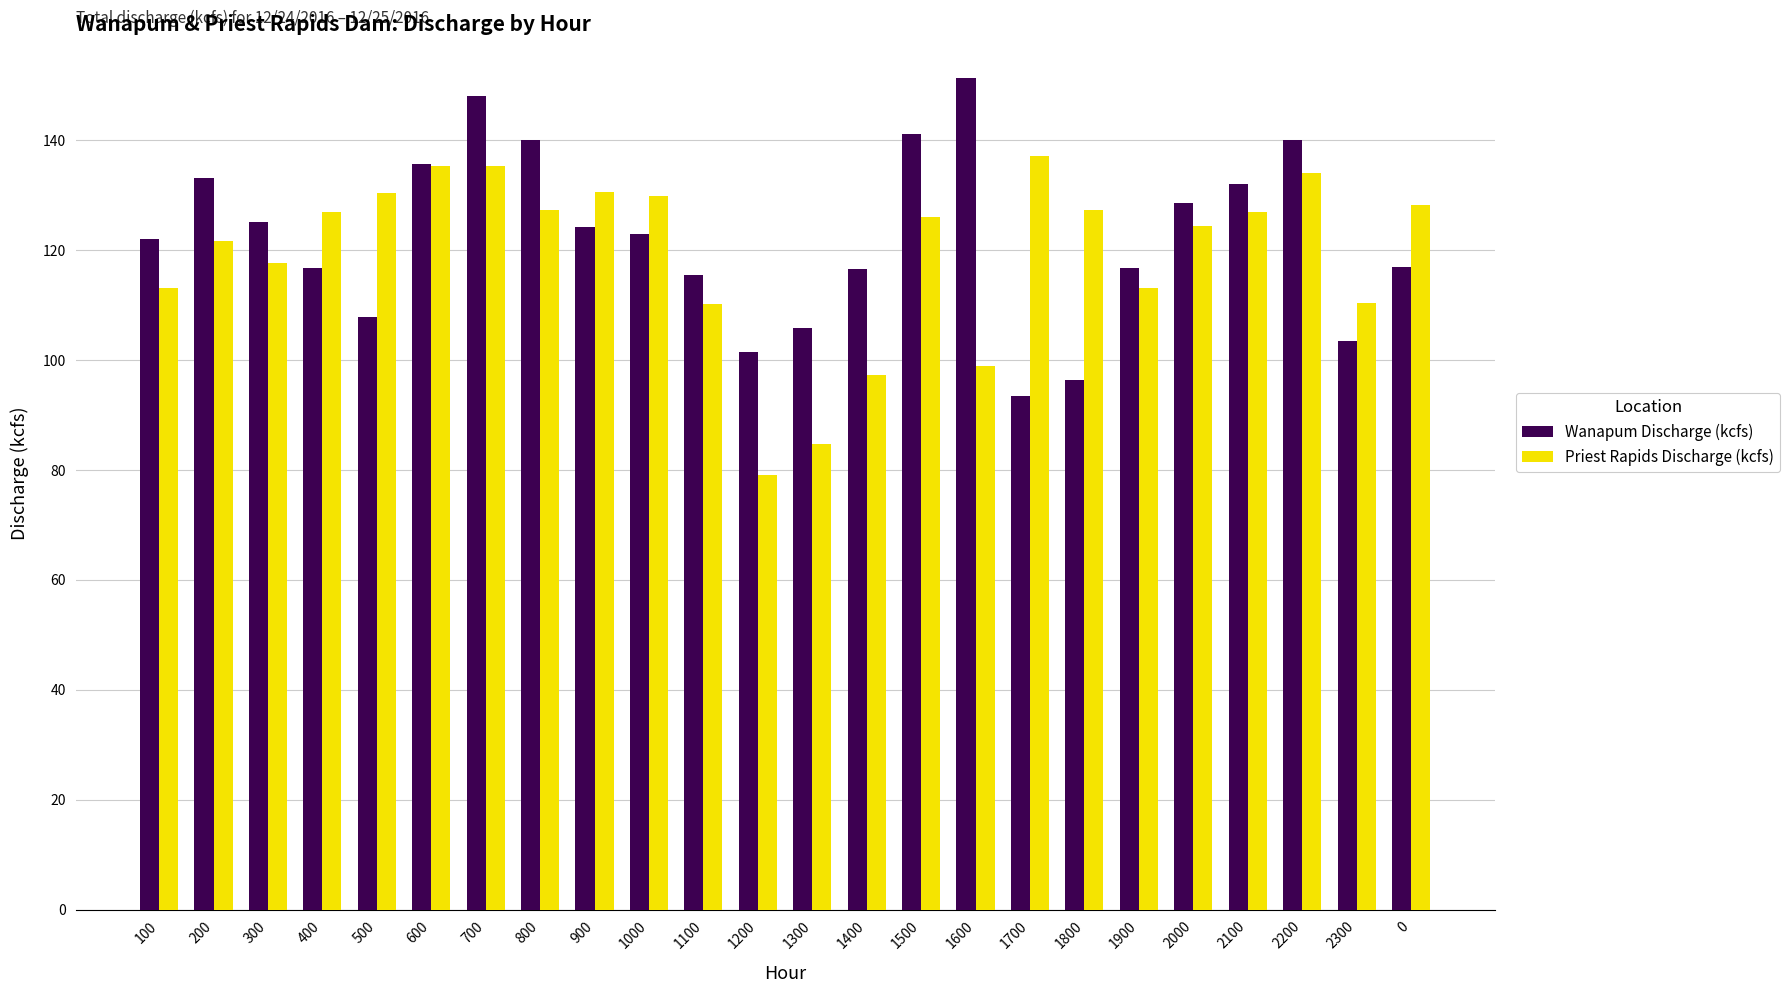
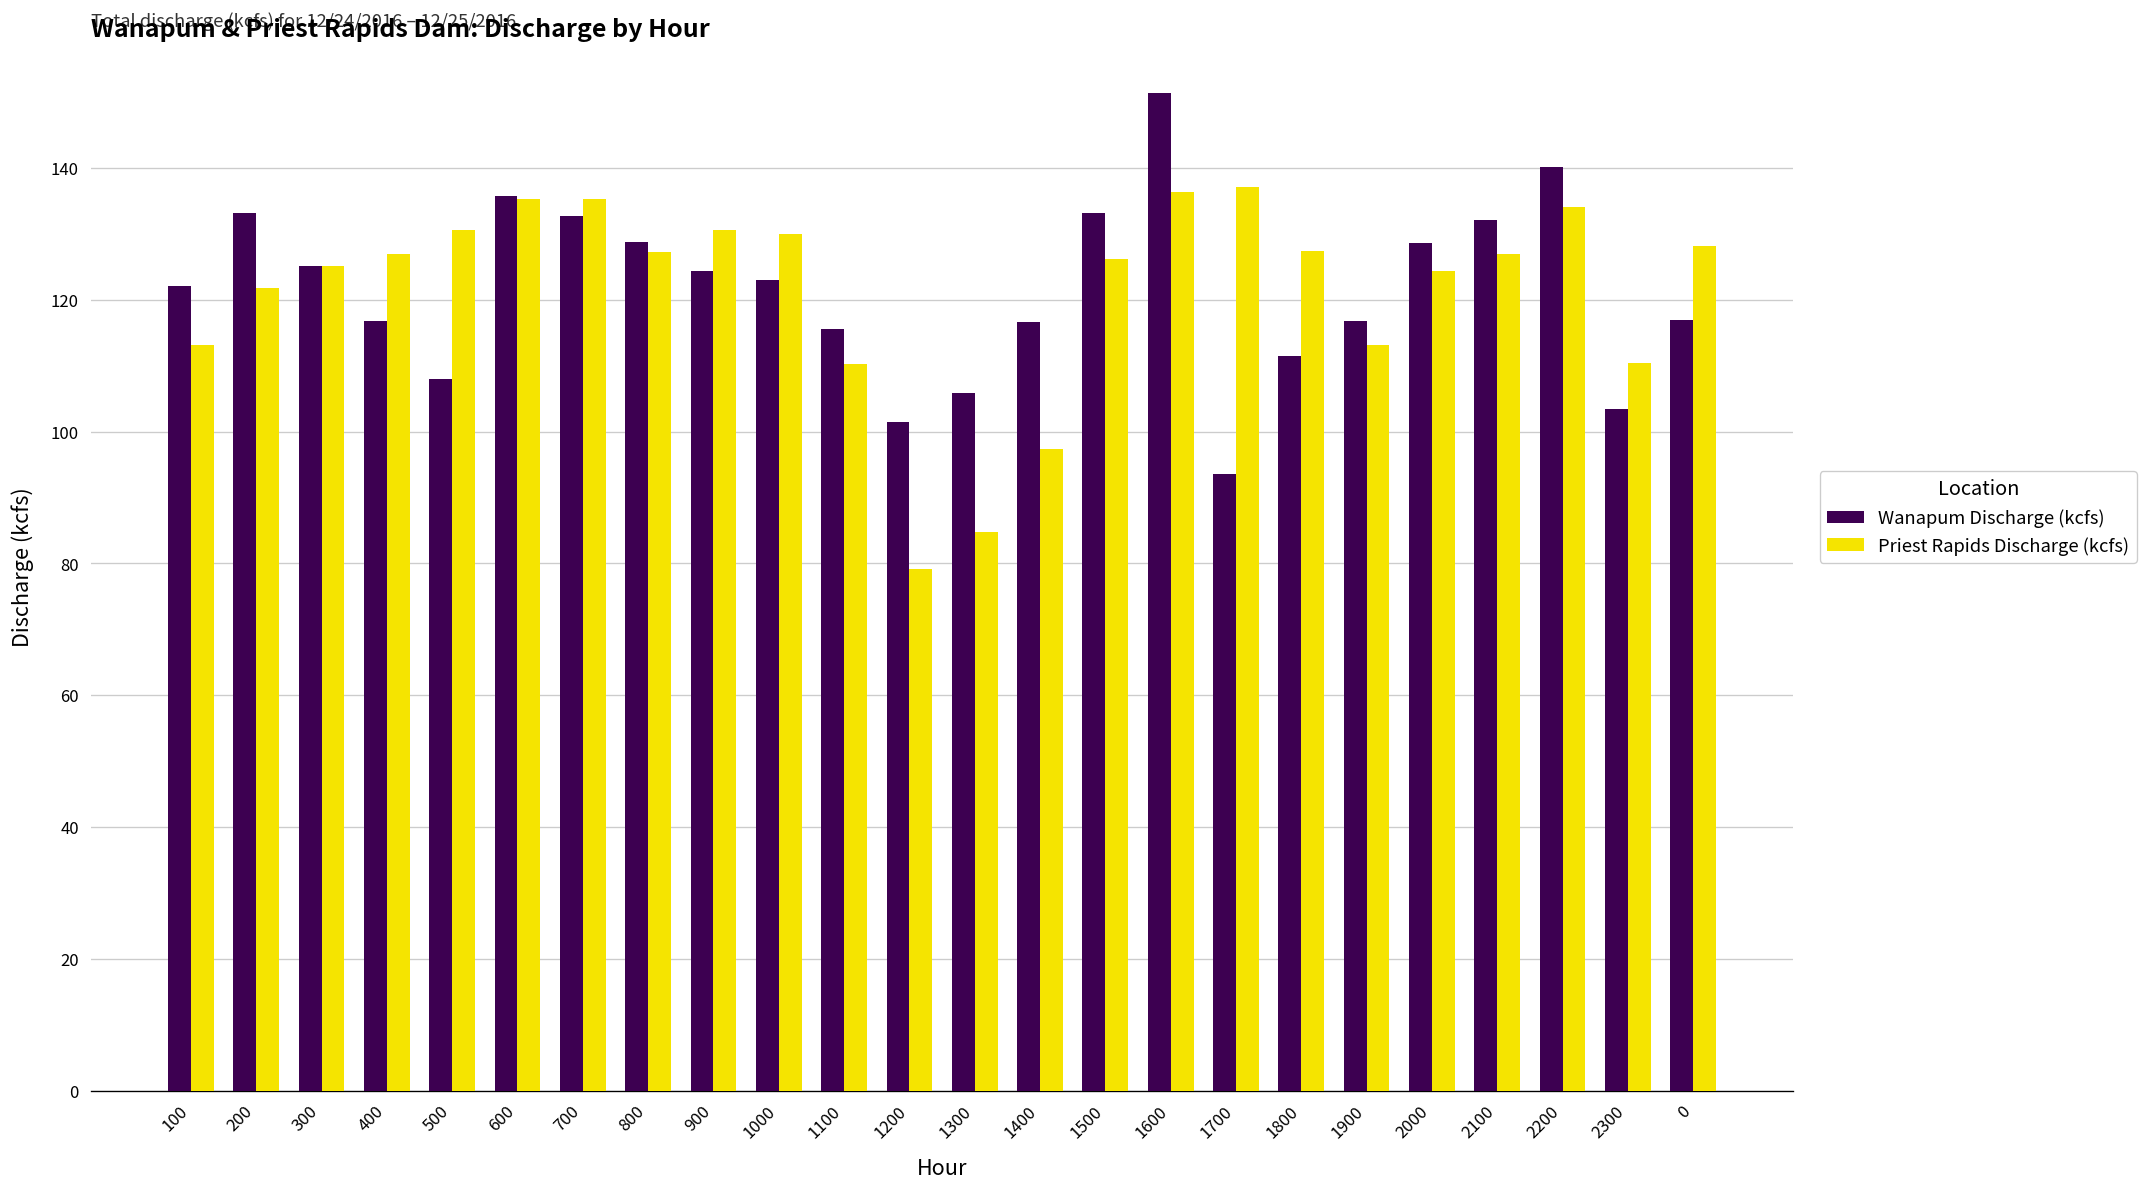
  {
    "Wanapum Discharge (kcfs)": {
      "100": 122,
      "200": 133,
      "300": 125,
      "400": 117,
      "500": 108,
      "600": 136,
-     "700": 148,
-     "800": 140,
+     "700": 133,
+     "800": 129,
      "900": 124,
      "1000": 123,
      "1100": 116,
      "1200": 102,
      "1300": 106,
      "1400": 117,
-     "1500": 141,
+     "1500": 133,
      "1600": 151,
      "1700": 94,
-     "1800": 96,
+     "1800": 112,
      "1900": 117,
      "2000": 129,
      "2100": 132,
      "2200": 140,
      "2300": 103,
      "0": 117
    },
    "Priest Rapids Discharge (kcfs)": {
      "100": 113,
      "200": 122,
-     "300": 118,
+     "300": 125,
      "400": 127,
      "500": 131,
      "600": 135,
      "700": 135,
      "800": 127,
      "900": 131,
      "1000": 130,
      "1100": 110,
      "1200": 79,
      "1300": 85,
      "1400": 97,
      "1500": 126,
-     "1600": 99,
+     "1600": 136,
      "1700": 137,
      "1800": 127,
      "1900": 113,
      "2000": 124,
      "2100": 127,
      "2200": 134,
      "2300": 110,
      "0": 128
    }
  }
